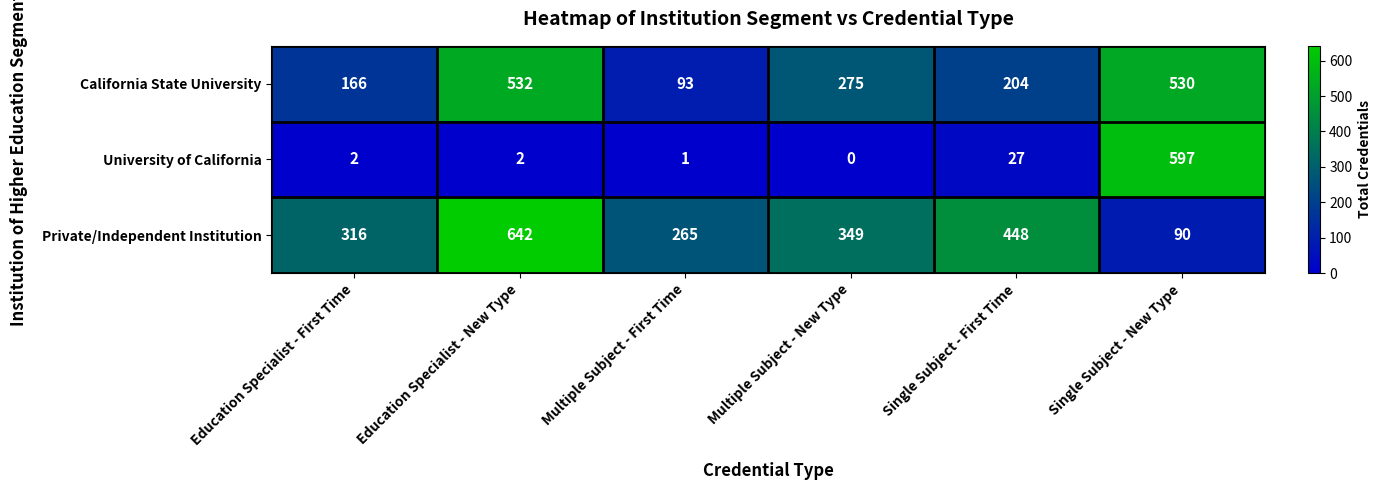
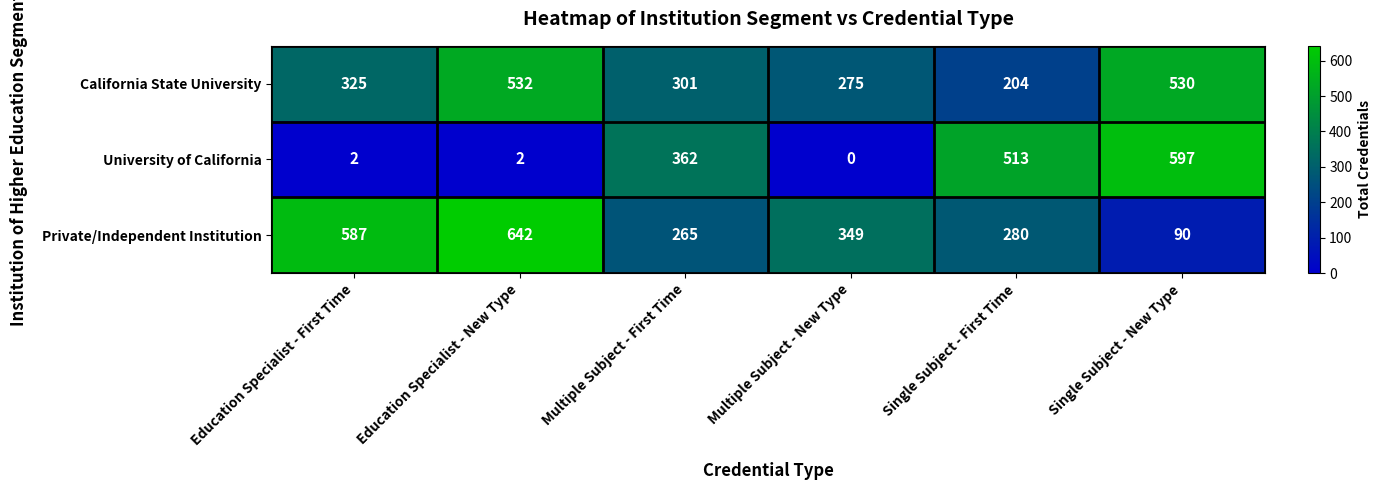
  {
    "California State University": {
-     "Education Specialist - First Time": 166,
+     "Education Specialist - First Time": 325,
      "Education Specialist - New Type": 532,
-     "Multiple Subject - First Time": 93,
+     "Multiple Subject - First Time": 301,
      "Multiple Subject - New Type": 275,
      "Single Subject - First Time": 204,
      "Single Subject - New Type": 530
    },
    "University of California": {
      "Education Specialist - First Time": 2,
      "Education Specialist - New Type": 2,
-     "Multiple Subject - First Time": 1,
+     "Multiple Subject - First Time": 362,
      "Multiple Subject - New Type": 0,
-     "Single Subject - First Time": 27,
+     "Single Subject - First Time": 513,
      "Single Subject - New Type": 597
    },
    "Private/Independent Institution": {
-     "Education Specialist - First Time": 316,
+     "Education Specialist - First Time": 587,
      "Education Specialist - New Type": 642,
      "Multiple Subject - First Time": 265,
      "Multiple Subject - New Type": 349,
-     "Single Subject - First Time": 448,
+     "Single Subject - First Time": 280,
      "Single Subject - New Type": 90
    }
  }
